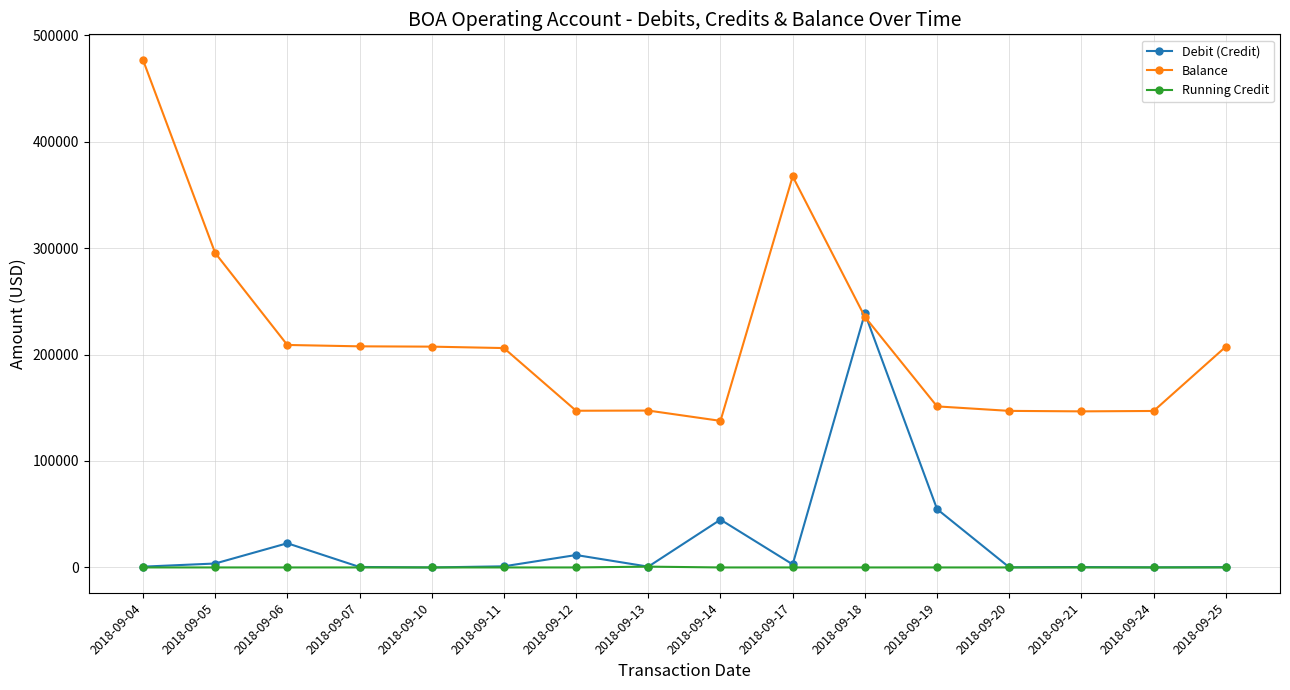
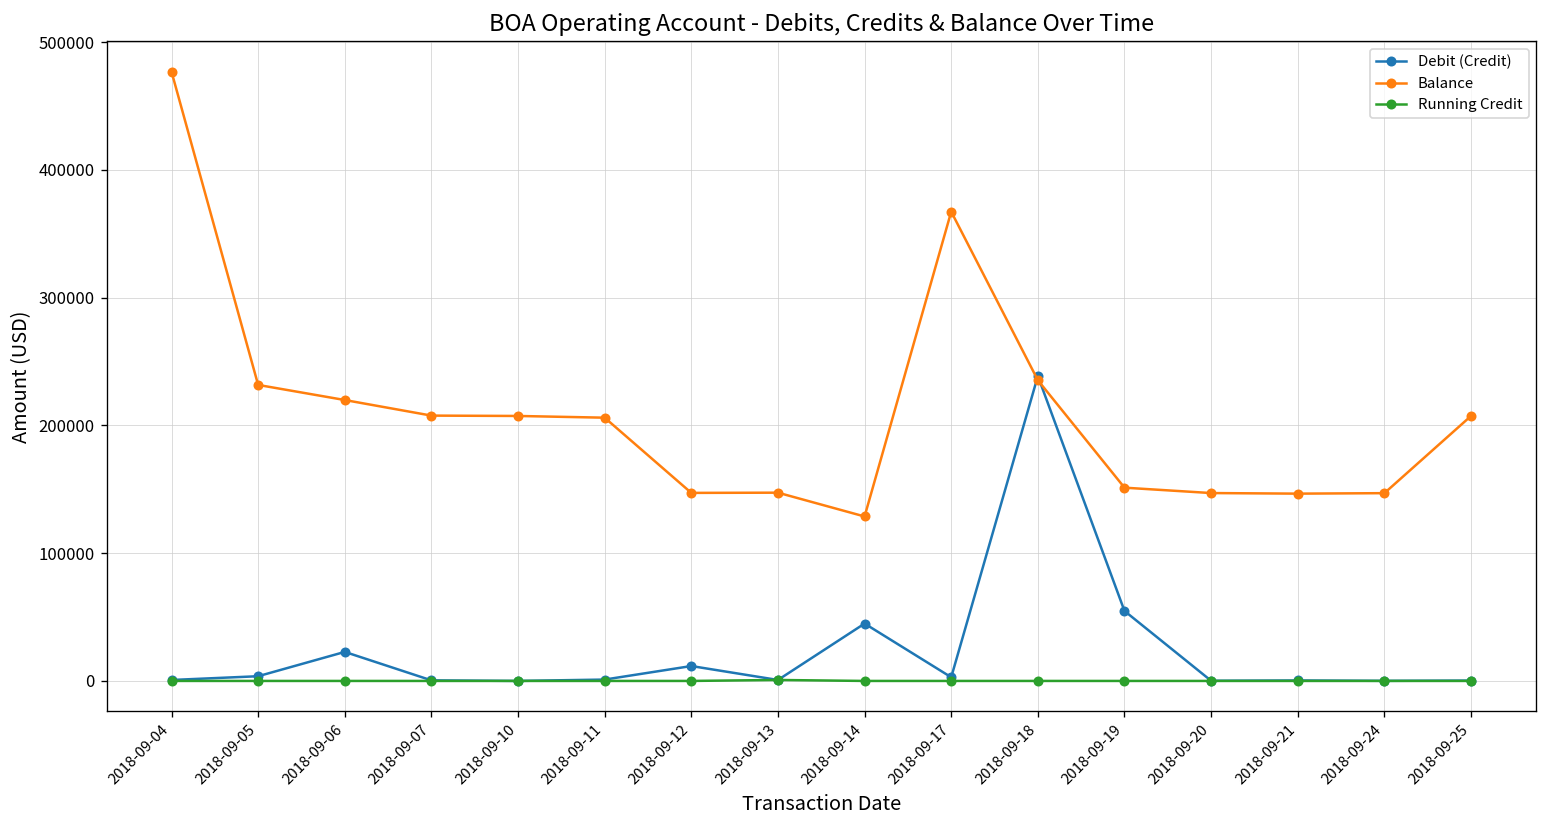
  {
    "Debit (Credit)": {
      "2018-09-05": 4000,
      "2018-09-06": 23000,
      "2018-09-12": 12000,
      "2018-09-14": 45000,
      "2018-09-17": 3000,
      "2018-09-18": 239000,
      "2018-09-19": 55000
    },
    "Balance": {
      "2018-09-04": 477000,
-     "2018-09-05": 295000,
-     "2018-09-06": 209000,
+     "2018-09-05": 232000,
+     "2018-09-06": 220000,
      "2018-09-07": 208000,
      "2018-09-10": 207000,
      "2018-09-11": 206000,
      "2018-09-12": 147000,
      "2018-09-13": 147000,
-     "2018-09-14": 138000,
+     "2018-09-14": 129000,
      "2018-09-17": 367000,
      "2018-09-18": 235000,
      "2018-09-19": 151000,
      "2018-09-20": 147000,
      "2018-09-21": 147000,
      "2018-09-24": 147000,
      "2018-09-25": 207000
    },
    "Running Credit": {
      "2018-09-05": 0,
      "2018-09-06": 0,
      "2018-09-12": 0,
      "2018-09-14": 0,
      "2018-09-17": 0,
      "2018-09-18": 0,
      "2018-09-19": 0
    }
  }
